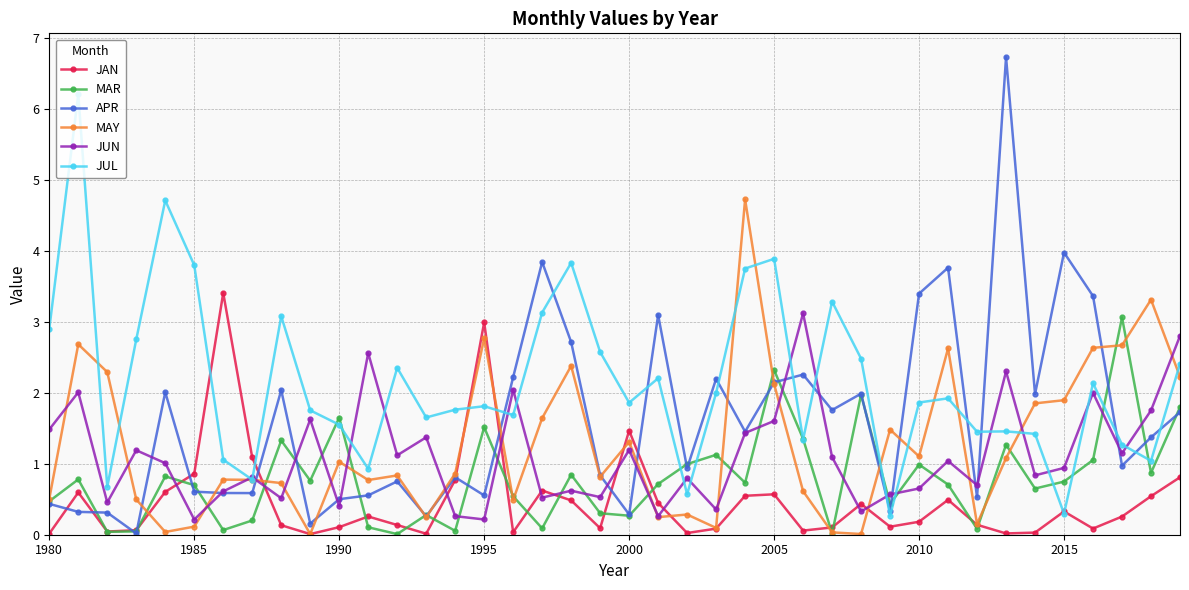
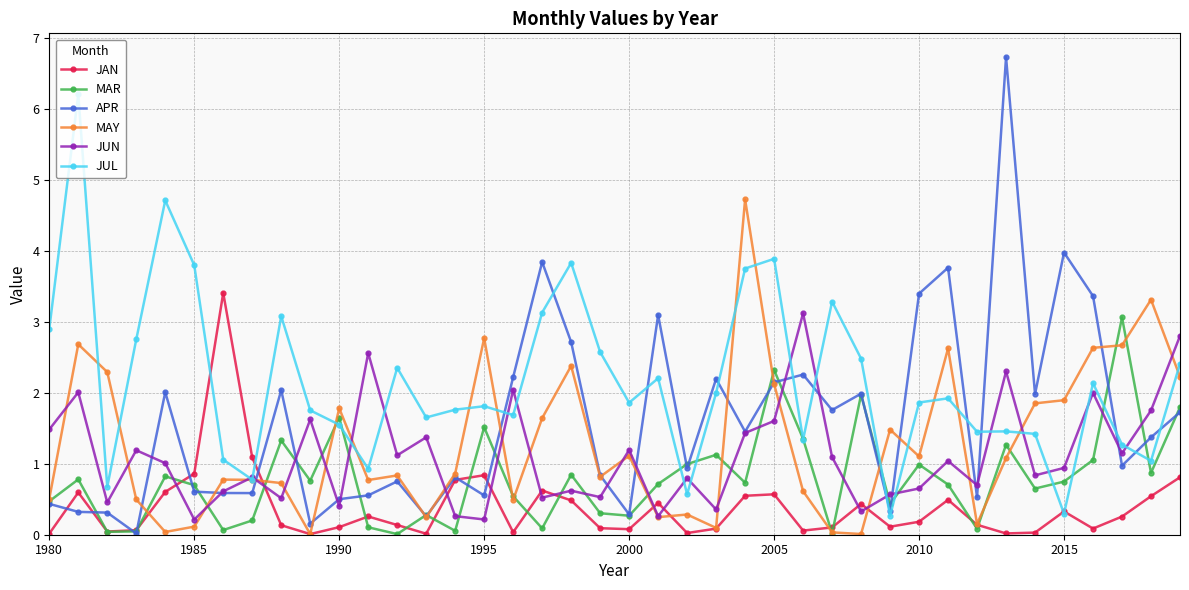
  {
    "JAN": {
      "1980": 0.0,
      "1985": 0.9,
      "1990": 0.1,
-     "1995": 3.0,
-     "2000": 1.5,
+     "1995": 0.8,
+     "2000": 0.1,
      "2005": 0.6,
      "2010": 0.2
    },
    "MAR": {
      "1985": 0.7,
      "1990": 1.7,
      "1995": 1.5,
      "2005": 2.3,
      "2010": 1.0,
      "2015": 0.7
    },
    "APR": {
      "1980": 0.4,
      "1985": 0.6,
      "1990": 0.5,
      "1995": 0.6,
      "2010": 3.4,
      "2015": 4.0
    },
    "MAY": {
      "1985": 0.1,
-     "1990": 1.0,
+     "1990": 1.8,
      "1995": 2.8,
-     "2000": 1.3,
+     "2000": 1.1,
      "2010": 1.1,
      "2015": 1.9
    },
    "JUN": {
      "1980": 1.5,
      "1985": 0.2,
      "1990": 0.4,
      "1995": 0.2,
      "2000": 1.2,
      "2005": 1.6,
      "2010": 0.7,
      "2015": 0.9
    },
    "JUL": {
      "1980": 2.9,
      "1985": 3.8,
      "1990": 1.6,
      "1995": 1.8,
      "2000": 1.9,
      "2005": 3.9,
      "2010": 1.9
    }
  }
